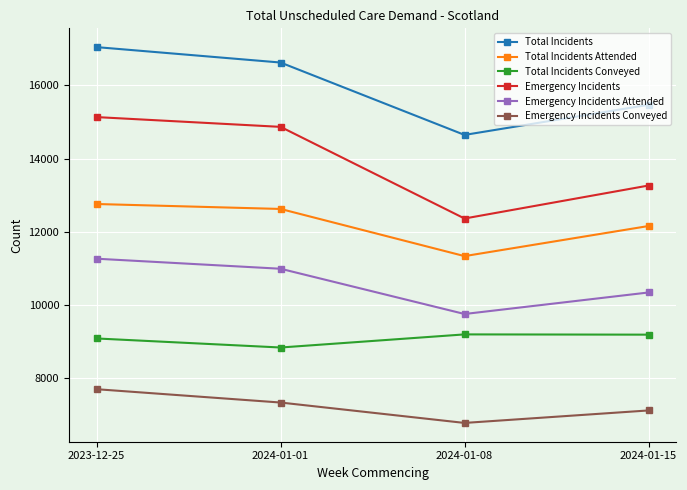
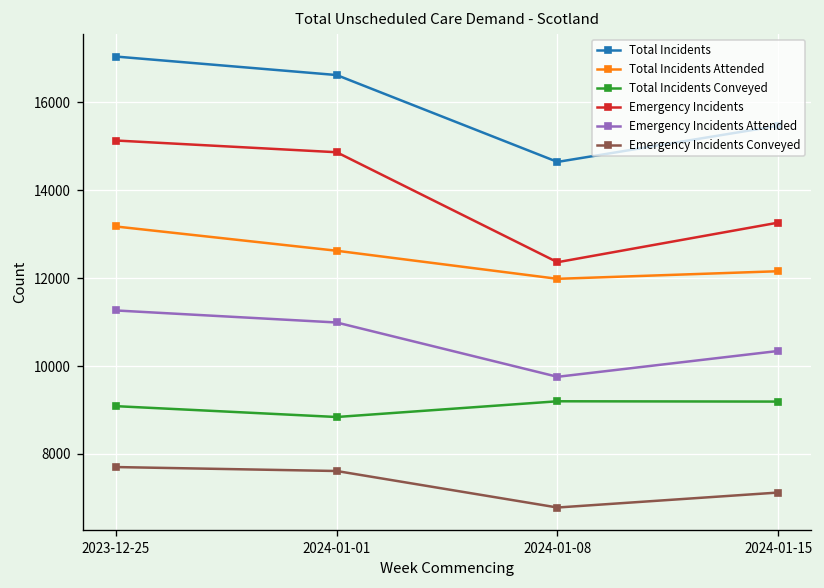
  {
    "Total Incidents": {
      "2023-12-25": 17000,
      "2024-01-01": 16600,
      "2024-01-08": 14600
    },
    "Total Incidents Attended": {
-     "2023-12-25": 12800,
+     "2023-12-25": 13200,
      "2024-01-01": 12600,
-     "2024-01-08": 11300,
+     "2024-01-08": 12000,
      "2024-01-15": 12200
    },
    "Total Incidents Conveyed": {
      "2023-12-25": 9100,
      "2024-01-01": 8800,
      "2024-01-08": 9200,
      "2024-01-15": 9200
    },
    "Emergency Incidents": {
      "2023-12-25": 15100,
      "2024-01-01": 14900,
      "2024-01-08": 12400,
      "2024-01-15": 13300
    },
    "Emergency Incidents Attended": {
      "2023-12-25": 11300,
      "2024-01-01": 11000,
      "2024-01-08": 9800,
      "2024-01-15": 10300
    },
    "Emergency Incidents Conveyed": {
      "2023-12-25": 7700,
-     "2024-01-01": 7300,
+     "2024-01-01": 7600,
      "2024-01-08": 6800,
      "2024-01-15": 7100
    }
  }
